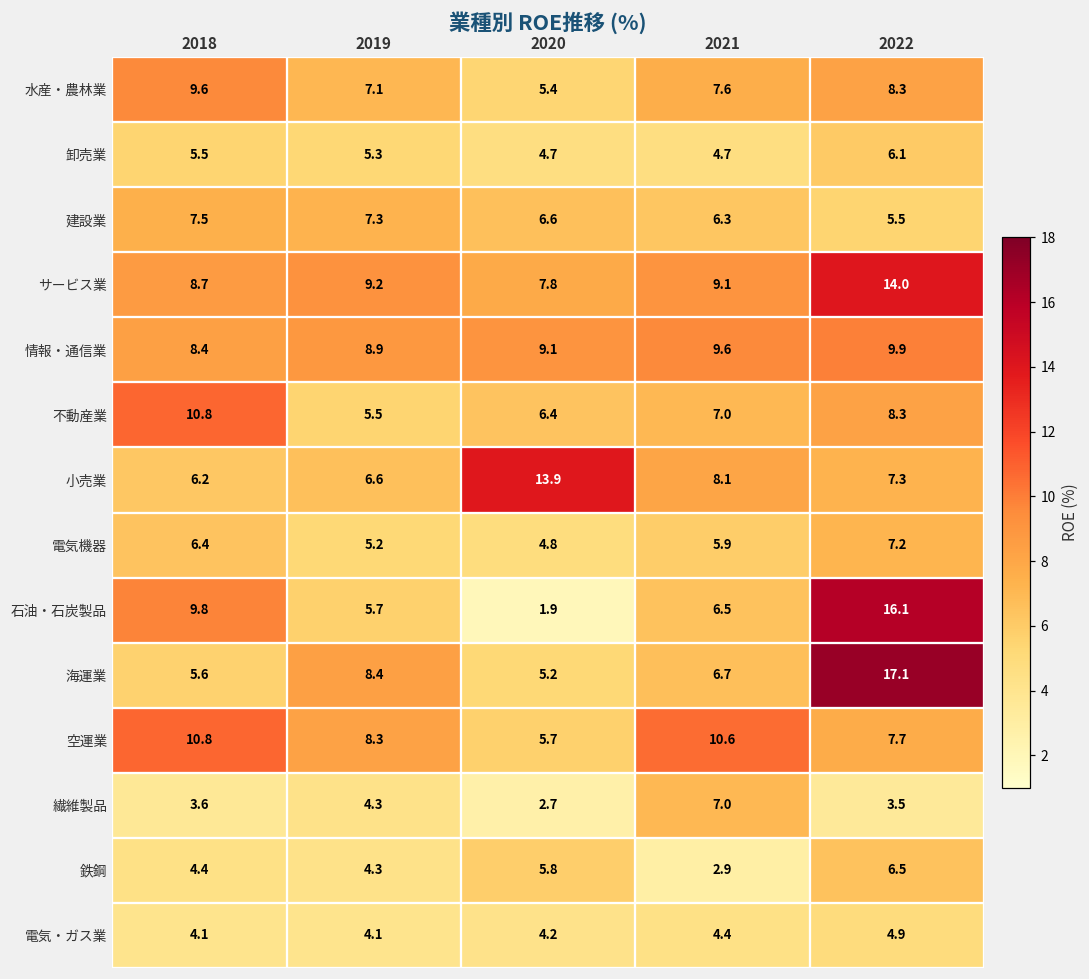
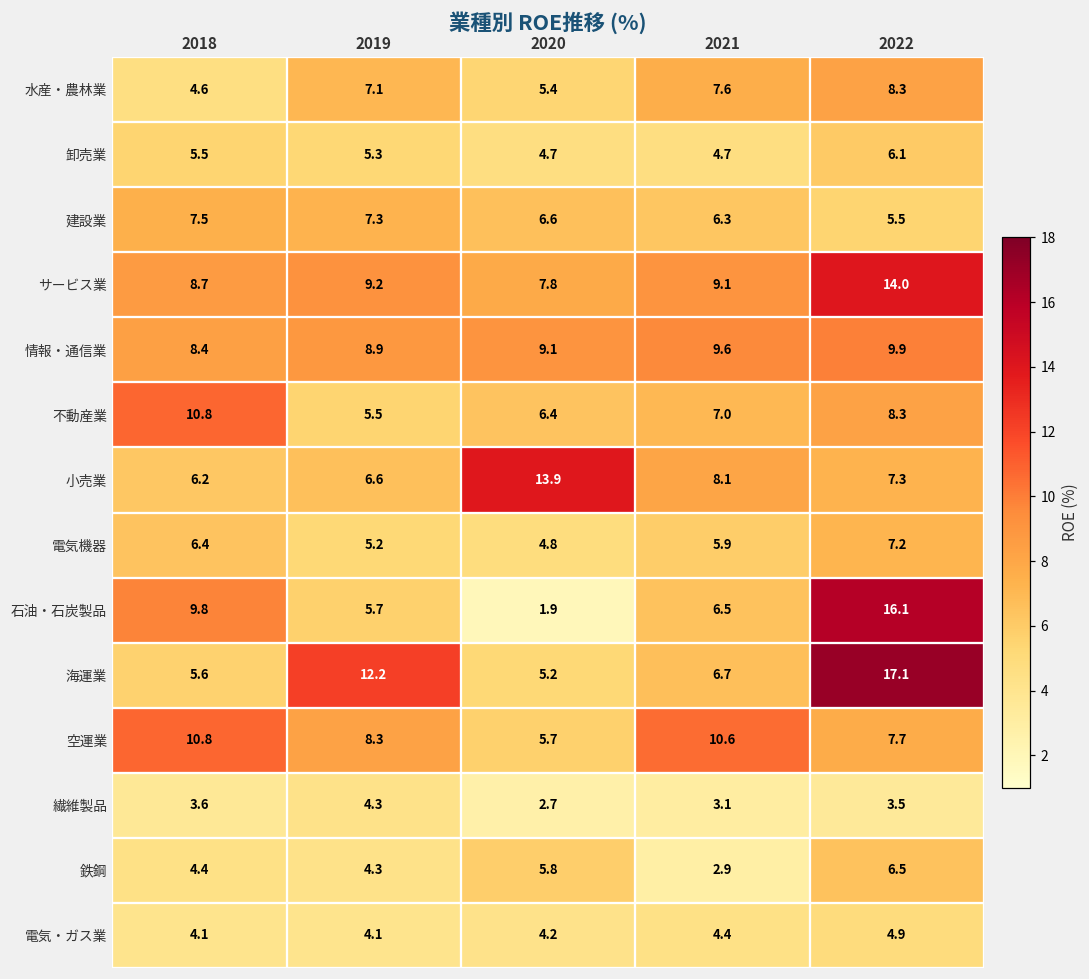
  {
    "水産・農林業": {
-     "2018": 9.6,
+     "2018": 4.6,
      "2019": 7.1,
      "2020": 5.4,
      "2021": 7.6,
      "2022": 8.3
    },
    "卸売業": {
      "2018": 5.5,
      "2019": 5.3,
      "2020": 4.7,
      "2021": 4.7,
      "2022": 6.1
    },
    "建設業": {
      "2018": 7.5,
      "2019": 7.3,
      "2020": 6.6,
      "2021": 6.3,
      "2022": 5.5
    },
    "サービス業": {
      "2018": 8.7,
      "2019": 9.2,
      "2020": 7.8,
      "2021": 9.1,
      "2022": 14.0
    },
    "情報・通信業": {
      "2018": 8.4,
      "2019": 8.9,
      "2020": 9.1,
      "2021": 9.6,
      "2022": 9.9
    },
    "不動産業": {
      "2018": 10.8,
      "2019": 5.5,
      "2020": 6.4,
      "2021": 7.0,
      "2022": 8.3
    },
    "小売業": {
      "2018": 6.2,
      "2019": 6.6,
      "2020": 13.9,
      "2021": 8.1,
      "2022": 7.3
    },
    "電気機器": {
      "2018": 6.4,
      "2019": 5.2,
      "2020": 4.8,
      "2021": 5.9,
      "2022": 7.2
    },
    "石油・石炭製品": {
      "2018": 9.8,
      "2019": 5.7,
      "2020": 1.9,
      "2021": 6.5,
      "2022": 16.1
    },
    "海運業": {
      "2018": 5.6,
-     "2019": 8.4,
+     "2019": 12.2,
      "2020": 5.2,
      "2021": 6.7,
      "2022": 17.1
    },
    "空運業": {
      "2018": 10.8,
      "2019": 8.3,
      "2020": 5.7,
      "2021": 10.6,
      "2022": 7.7
    },
    "繊維製品": {
      "2018": 3.6,
      "2019": 4.3,
      "2020": 2.7,
-     "2021": 7.0,
+     "2021": 3.1,
      "2022": 3.5
    },
    "鉄鋼": {
      "2018": 4.4,
      "2019": 4.3,
      "2020": 5.8,
      "2021": 2.9,
      "2022": 6.5
    },
    "電気・ガス業": {
      "2018": 4.1,
      "2019": 4.1,
      "2020": 4.2,
      "2021": 4.4,
      "2022": 4.9
    }
  }
